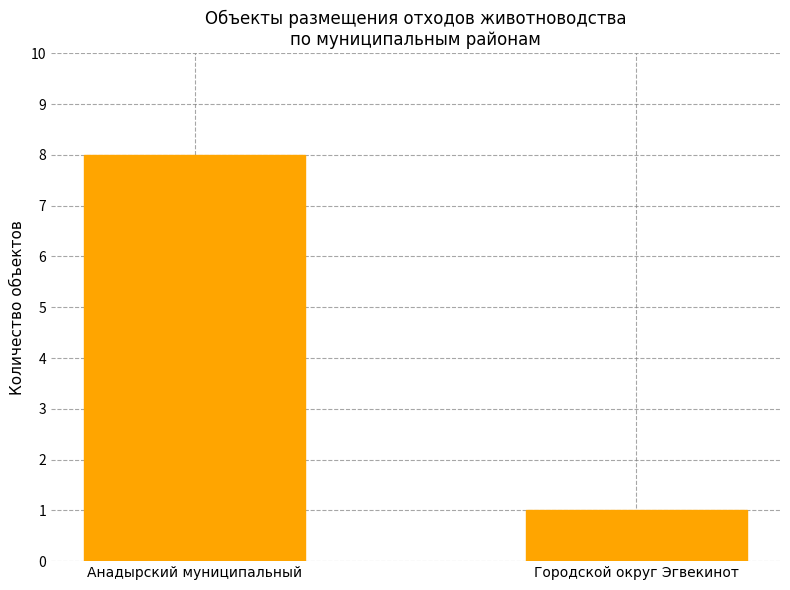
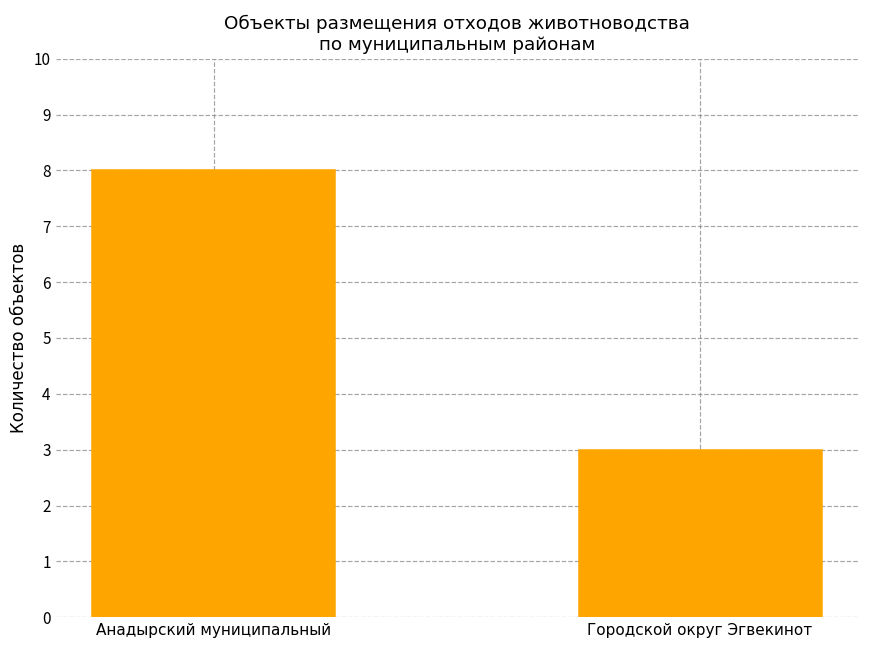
  {
    "Анадырский муниципальный": 8,
-   "Городской округ Эгвекинот": 1
+   "Городской округ Эгвекинот": 3
  }
